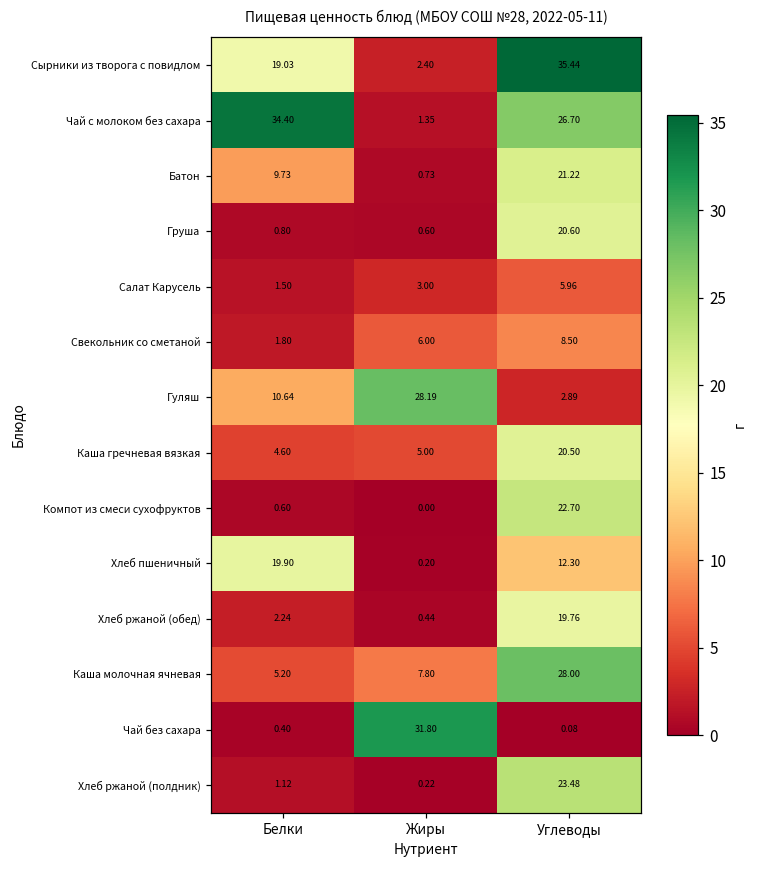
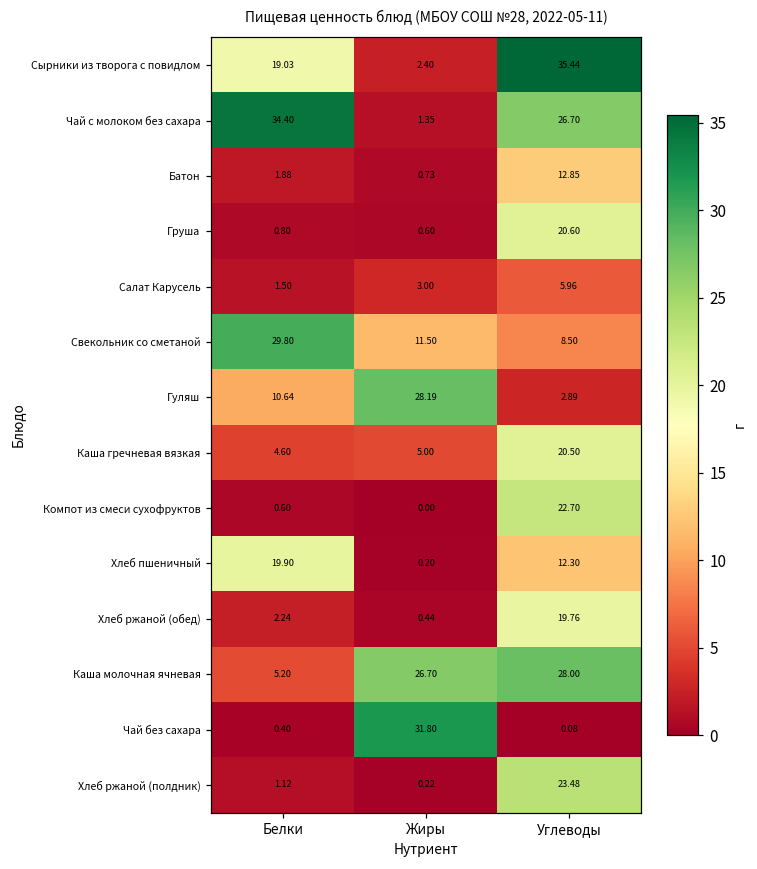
  {
    "Сырники из творога с повидлом": {
      "Белки": 19.03,
      "Жиры": 2.40,
      "Углеводы": 35.44
    },
    "Чай с молоком без сахара": {
      "Белки": 34.40,
      "Жиры": 1.35,
      "Углеводы": 26.70
    },
    "Батон": {
-     "Белки": 9.73,
+     "Белки": 1.88,
      "Жиры": 0.73,
-     "Углеводы": 21.22
+     "Углеводы": 12.85
    },
    "Груша": {
      "Белки": 0.80,
      "Жиры": 0.60,
      "Углеводы": 20.60
    },
    "Салат Карусель": {
      "Белки": 1.50,
      "Жиры": 3.00,
      "Углеводы": 5.96
    },
    "Свекольник со сметаной": {
-     "Белки": 1.80,
-     "Жиры": 6.00,
+     "Белки": 29.80,
+     "Жиры": 11.50,
      "Углеводы": 8.50
    },
    "Гуляш": {
      "Белки": 10.64,
      "Жиры": 28.19,
      "Углеводы": 2.89
    },
    "Каша гречневая вязкая": {
      "Белки": 4.60,
      "Жиры": 5.00,
      "Углеводы": 20.50
    },
    "Компот из смеси сухофруктов": {
      "Белки": 0.60,
      "Жиры": 0.00,
      "Углеводы": 22.70
    },
    "Хлеб пшеничный": {
      "Белки": 19.90,
      "Жиры": 0.20,
      "Углеводы": 12.30
    },
    "Хлеб ржаной (обед)": {
      "Белки": 2.24,
      "Жиры": 0.44,
      "Углеводы": 19.76
    },
    "Каша молочная ячневая": {
      "Белки": 5.20,
-     "Жиры": 7.80,
+     "Жиры": 26.70,
      "Углеводы": 28.00
    },
    "Чай без сахара": {
      "Белки": 0.40,
      "Жиры": 31.80,
      "Углеводы": 0.08
    },
    "Хлеб ржаной (полдник)": {
      "Белки": 1.12,
      "Жиры": 0.22,
      "Углеводы": 23.48
    }
  }
